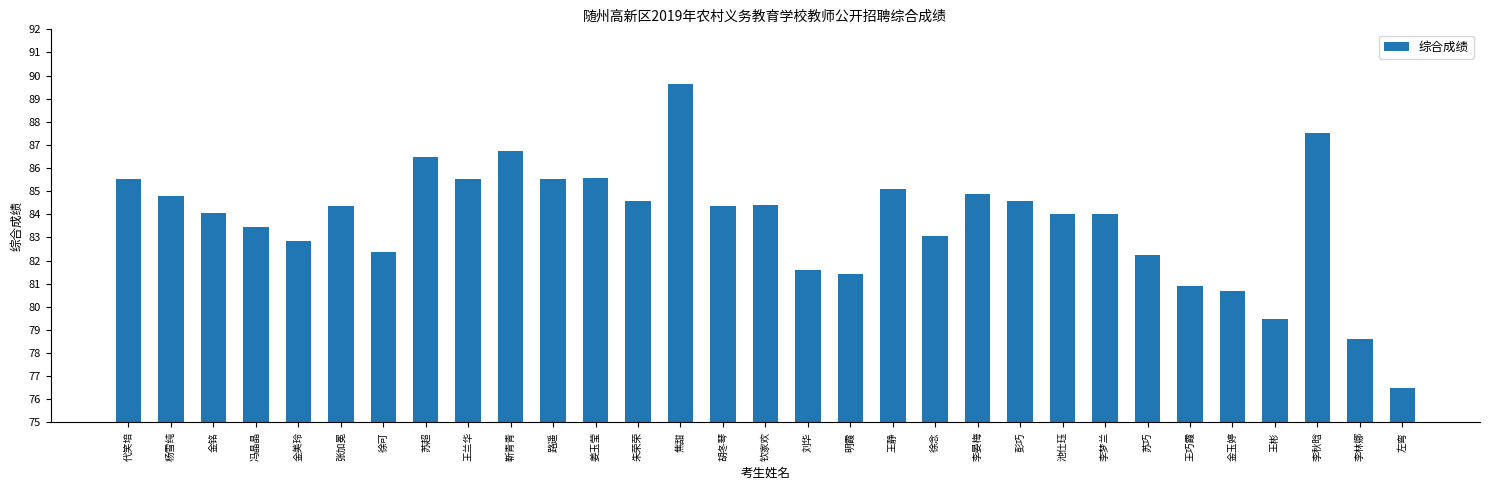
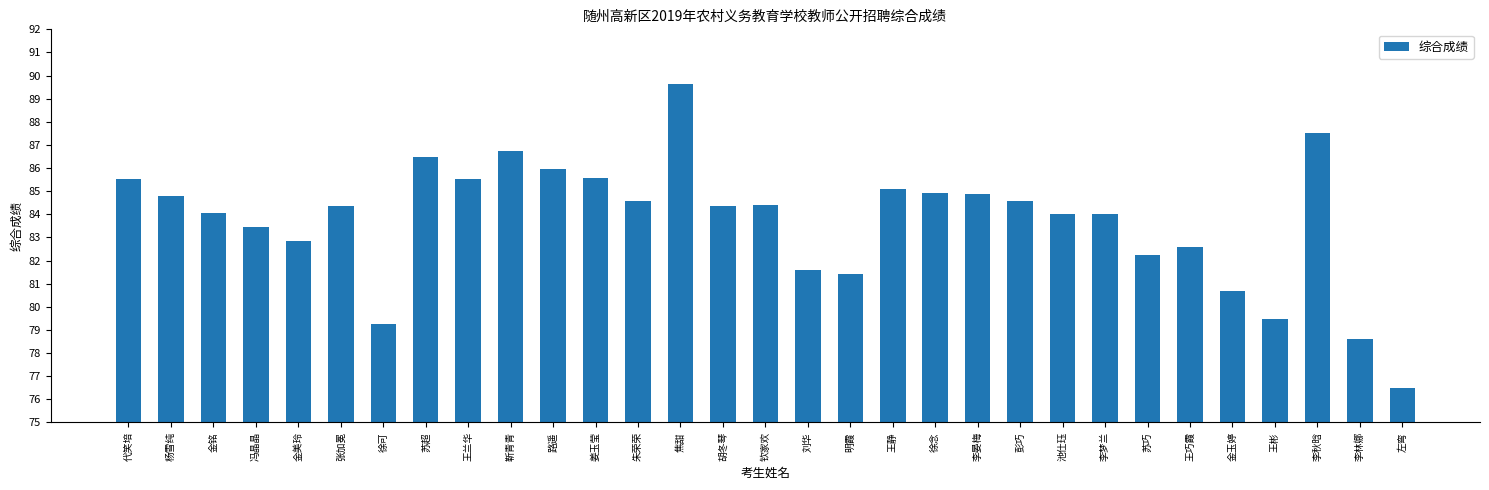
  {
    "代笑培": 85.5,
    "杨雪纯": 84.8,
    "金铭": 84.1,
    "冯晶晶": 83.4,
    "金美玲": 82.8,
    "张加冕": 84.4,
-   "徐可": 82.4,
+   "徐可": 79.3,
    "苏超": 86.5,
    "王兰华": 85.5,
    "靳青青": 86.7,
-   "路遥": 85.5,
+   "路遥": 86.0,
    "姜玉莹": 85.6,
    "朱荣荣": 84.6,
    "焦甜": 89.6,
    "胡冬琴": 84.4,
    "钦家欢": 84.4,
    "刘华": 81.6,
    "明霞": 81.4,
    "王静": 85.1,
-   "徐念": 83.1,
+   "徐念": 84.9,
    "李晏梅": 84.9,
    "彭巧": 84.6,
    "池仕珏": 84.0,
    "李梦兰": 84.0,
    "苏巧": 82.2,
-   "王巧霞": 80.9,
+   "王巧霞": 82.6,
    "金玉婷": 80.7,
    "王彬": 79.5,
    "李秋晗": 87.5,
    "李林娜": 78.6,
    "左弯": 76.5
  }
